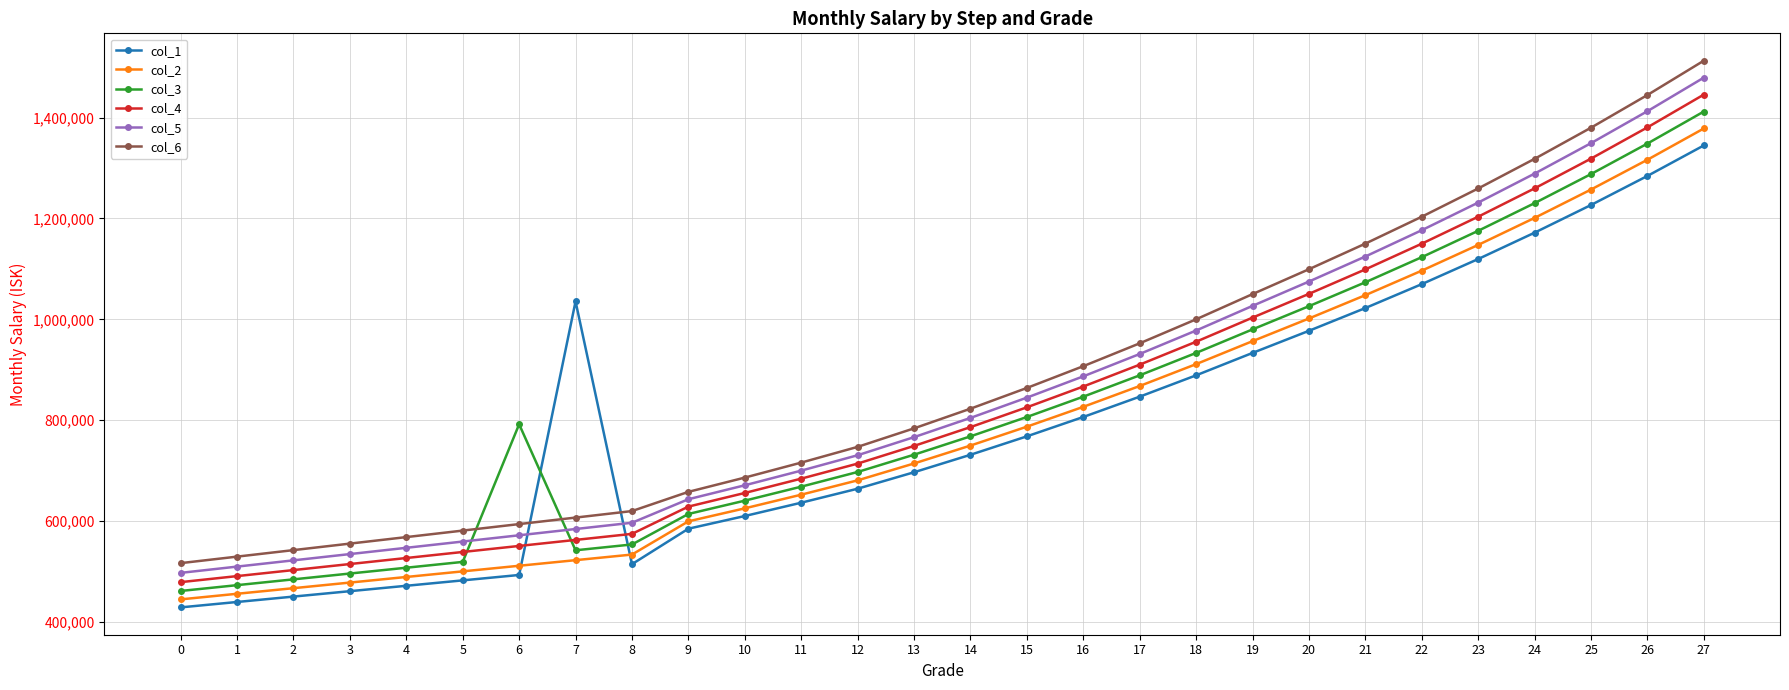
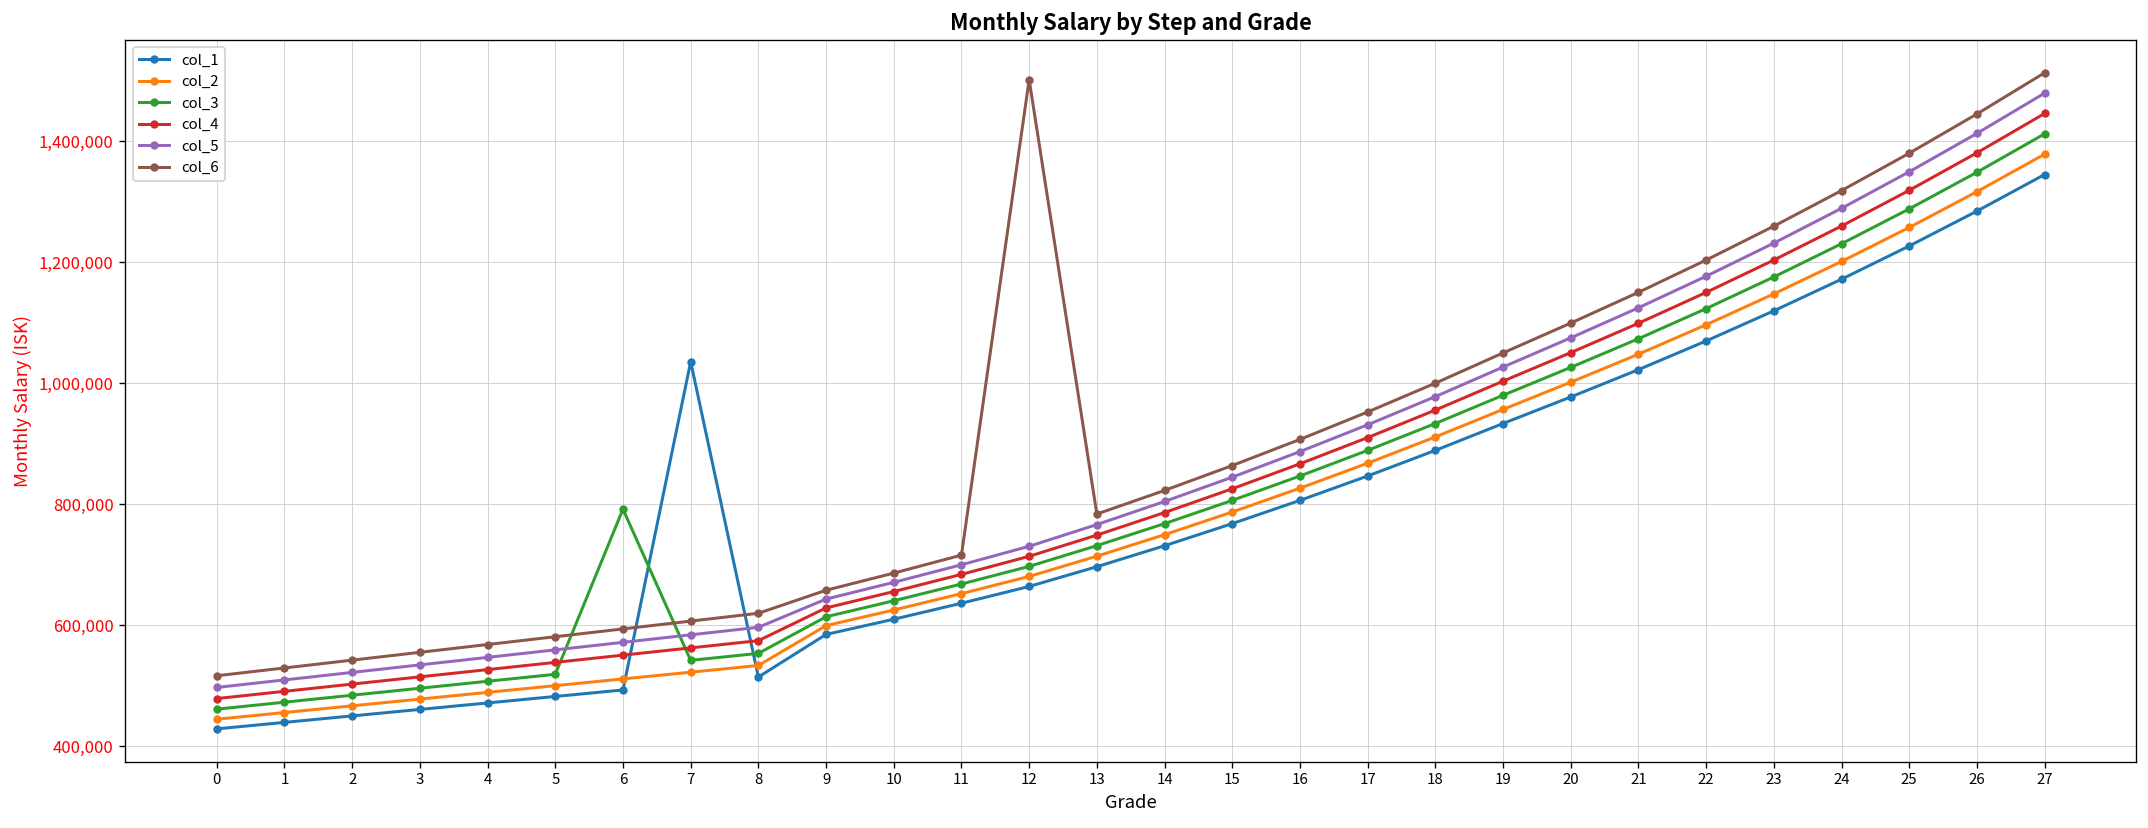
  {
    "col_1": {
      "0": "430,000",
      "1": "440,000",
      "2": "450,000",
      "3": "460,000",
      "4": "470,000",
      "5": "480,000",
      "6": "490,000",
      "7": "1,040,000",
      "8": "510,000",
      "9": "580,000",
      "10": "610,000",
      "11": "640,000",
      "12": "660,000",
      "13": "700,000",
      "14": "730,000",
      "15": "770,000",
      "16": "810,000",
      "17": "850,000",
      "18": "890,000",
      "19": "930,000",
      "20": "980,000",
      "21": "1,020,000",
      "22": "1,070,000",
      "23": "1,120,000",
      "24": "1,170,000",
      "25": "1,230,000",
      "26": "1,280,000",
      "27": "1,340,000"
    },
    "col_2": {
      "0": "440,000",
      "1": "460,000",
      "2": "470,000",
      "3": "480,000",
      "4": "490,000",
      "5": "500,000",
      "6": "510,000",
      "7": "520,000",
      "8": "530,000",
      "9": "600,000",
      "10": "630,000",
      "11": "650,000",
      "12": "680,000",
      "13": "710,000",
      "14": "750,000",
      "15": "790,000",
      "16": "830,000",
      "17": "870,000",
      "18": "910,000",
      "19": "960,000",
      "20": "1,000,000",
      "21": "1,050,000",
      "22": "1,100,000",
      "23": "1,150,000",
      "24": "1,200,000",
      "25": "1,260,000",
      "26": "1,320,000",
      "27": "1,380,000"
    },
    "col_3": {
      "0": "460,000",
      "1": "470,000",
      "2": "480,000",
      "3": "500,000",
      "4": "510,000",
      "5": "520,000",
      "6": "790,000",
      "7": "540,000",
      "8": "550,000",
      "9": "610,000",
      "10": "640,000",
      "11": "670,000",
      "12": "700,000",
      "13": "730,000",
      "14": "770,000",
      "15": "810,000",
      "16": "850,000",
      "17": "890,000",
      "18": "930,000",
      "19": "980,000",
      "20": "1,030,000",
      "21": "1,070,000",
      "22": "1,120,000",
      "23": "1,180,000",
      "24": "1,230,000",
      "25": "1,290,000",
      "26": "1,350,000",
      "27": "1,410,000"
    },
    "col_4": {
      "0": "480,000",
      "1": "490,000",
      "2": "500,000",
      "3": "510,000",
      "4": "530,000",
      "5": "540,000",
      "6": "550,000",
      "7": "560,000",
      "8": "570,000",
      "9": "630,000",
      "10": "660,000",
      "11": "680,000",
      "12": "710,000",
      "13": "750,000",
      "14": "790,000",
      "15": "830,000",
      "16": "870,000",
      "17": "910,000",
      "18": "960,000",
      "19": "1,000,000",
      "20": "1,050,000",
      "21": "1,100,000",
      "22": "1,150,000",
      "23": "1,200,000",
      "24": "1,260,000",
      "25": "1,320,000",
      "26": "1,380,000",
      "27": "1,450,000"
    },
    "col_5": {
      "0": "500,000",
      "1": "510,000",
      "2": "520,000",
      "3": "530,000",
      "4": "550,000",
      "5": "560,000",
      "6": "570,000",
      "7": "580,000",
      "8": "600,000",
      "9": "640,000",
      "10": "670,000",
      "11": "700,000",
      "12": "730,000",
      "13": "770,000",
      "14": "800,000",
      "15": "840,000",
      "16": "890,000",
      "17": "930,000",
      "18": "980,000",
      "19": "1,030,000",
      "20": "1,070,000",
      "21": "1,120,000",
      "22": "1,180,000",
      "23": "1,230,000",
      "24": "1,290,000",
      "25": "1,350,000",
      "26": "1,410,000",
      "27": "1,480,000"
    },
    "col_6": {
      "0": "520,000",
      "1": "530,000",
      "2": "540,000",
      "3": "560,000",
      "4": "570,000",
      "5": "580,000",
      "6": "590,000",
      "7": "610,000",
      "8": "620,000",
      "9": "660,000",
      "10": "690,000",
      "11": "720,000",
-     "12": "750,000",
+     "12": "1,500,000",
      "13": "780,000",
      "14": "820,000",
      "15": "860,000",
      "16": "910,000",
      "17": "950,000",
      "18": "1,000,000",
      "19": "1,050,000",
      "20": "1,100,000",
      "21": "1,150,000",
      "22": "1,200,000",
      "23": "1,260,000",
      "24": "1,320,000",
      "25": "1,380,000",
      "26": "1,440,000",
      "27": "1,510,000"
    }
  }
